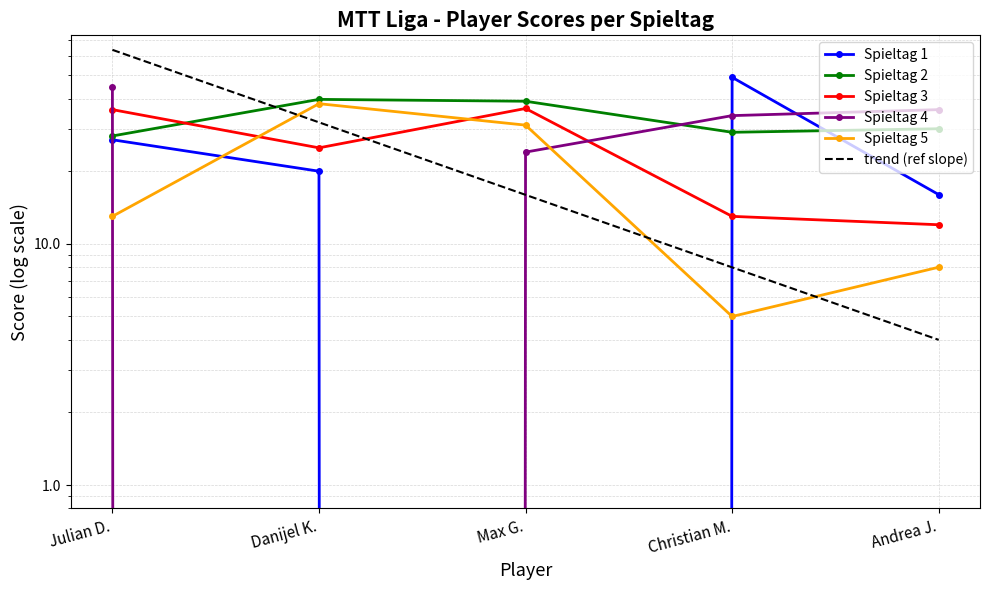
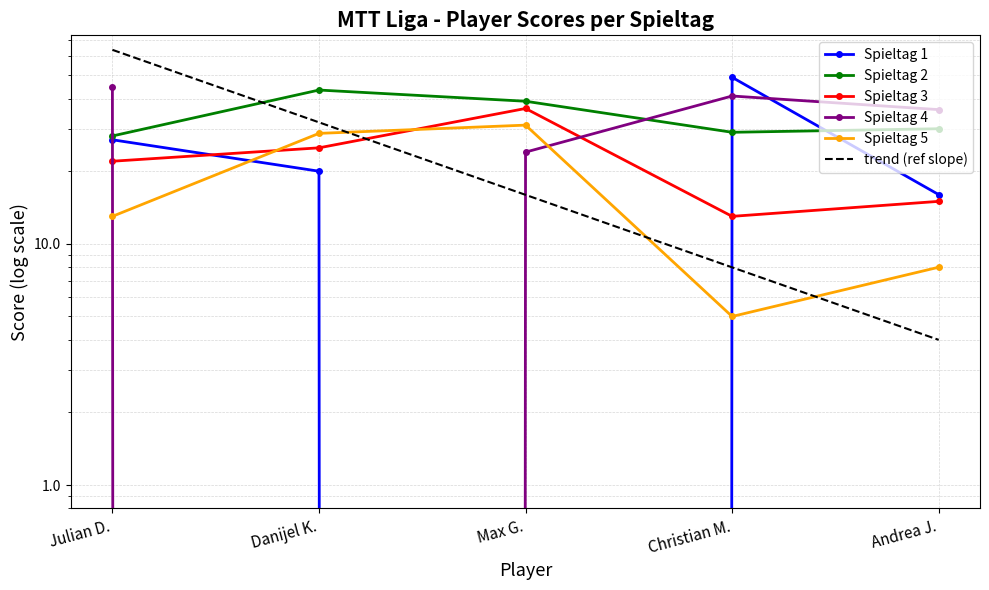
  {
    "Spieltag 1": {
      "Julian D.": 27,
      "Danijel K.": 20,
      "Christian M.": 49,
      "Andrea J.": 16
    },
    "Spieltag 2": {
      "Julian D.": 28,
-     "Danijel K.": 40,
+     "Danijel K.": 43,
      "Max G.": 39,
      "Christian M.": 29
    },
    "Spieltag 3": {
-     "Julian D.": 36,
+     "Julian D.": 22,
      "Danijel K.": 25,
      "Max G.": 36,
      "Christian M.": 13,
-     "Andrea J.": 12
+     "Andrea J.": 15
    },
    "Spieltag 4": {
      "Julian D.": 45,
      "Max G.": 24,
-     "Christian M.": 34
+     "Christian M.": 41
    },
    "Spieltag 5": {
      "Julian D.": 13,
-     "Danijel K.": 38,
+     "Danijel K.": 29,
      "Max G.": 31,
      "Christian M.": 5,
      "Andrea J.": 8
    },
    "trend (ref slope)": {
      "Julian D.": 64,
      "Andrea J.": 4
    }
  }
